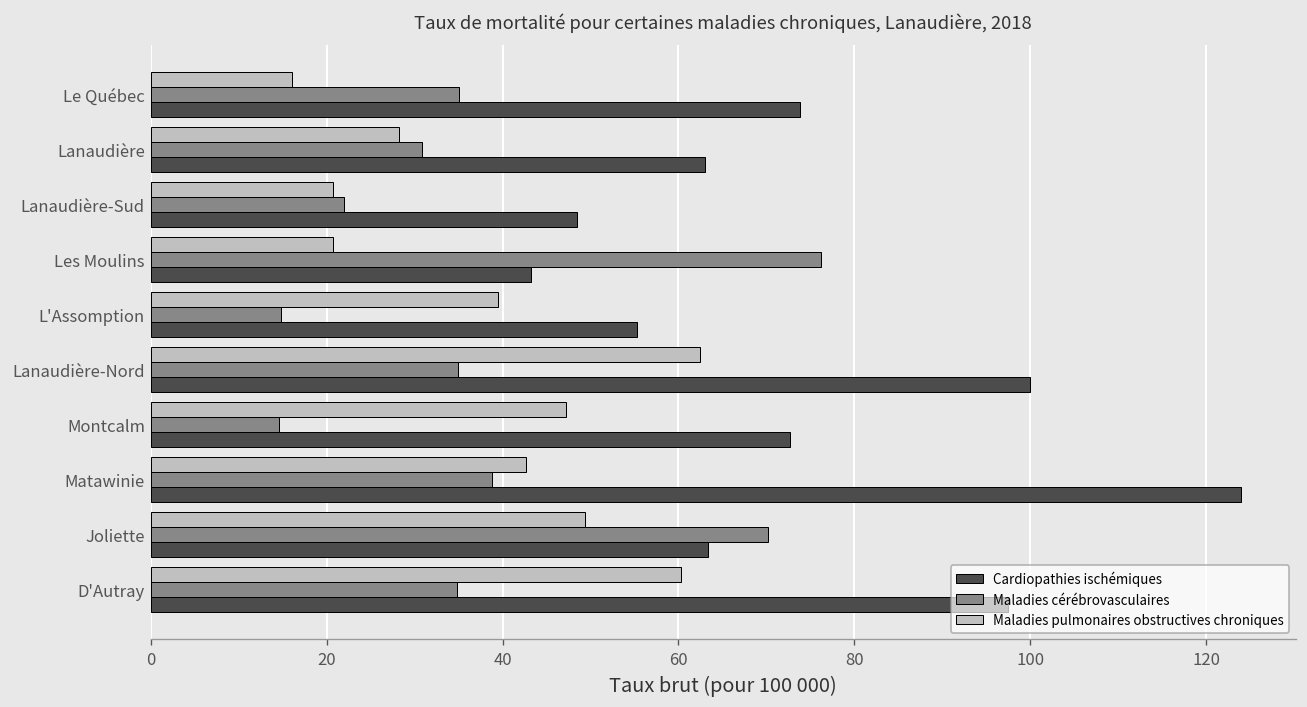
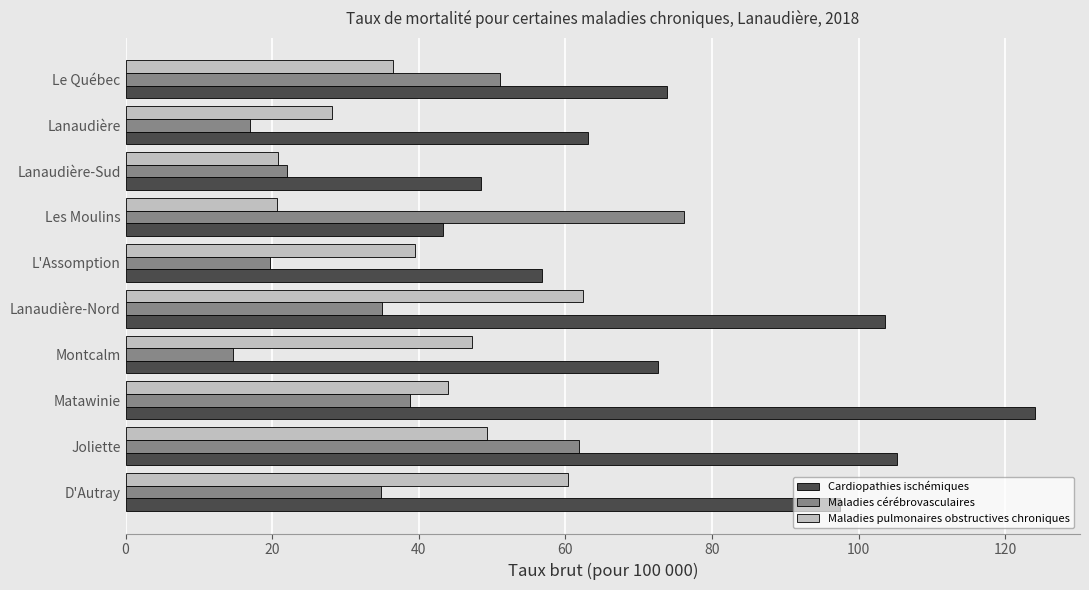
  {
    "Cardiopathies ischémiques": {
      "Le Québec": 74,
      "Lanaudière": 63,
      "Lanaudière-Sud": 48,
      "Les Moulins": 43,
-     "L'Assomption": 55,
-     "Lanaudière-Nord": 100,
+     "L'Assomption": 57,
+     "Lanaudière-Nord": 104,
      "Montcalm": 73,
      "Matawinie": 124,
-     "Joliette": 63
+     "Joliette": 105
    },
    "Maladies cérébrovasculaires": {
-     "Le Québec": 35,
-     "Lanaudière": 31,
+     "Le Québec": 51,
+     "Lanaudière": 17,
      "Lanaudière-Sud": 22,
      "Les Moulins": 76,
-     "L'Assomption": 15,
+     "L'Assomption": 20,
      "Lanaudière-Nord": 35,
      "Montcalm": 15,
      "Matawinie": 39,
-     "Joliette": 70,
+     "Joliette": 62,
      "D'Autray": 35
    },
    "Maladies pulmonaires obstructives chroniques": {
-     "Le Québec": 16,
+     "Le Québec": 37,
      "Lanaudière": 28,
      "Lanaudière-Sud": 21,
      "Les Moulins": 21,
      "L'Assomption": 40,
      "Lanaudière-Nord": 62,
      "Montcalm": 47,
-     "Matawinie": 43,
+     "Matawinie": 44,
      "Joliette": 49,
      "D'Autray": 60
    }
  }
